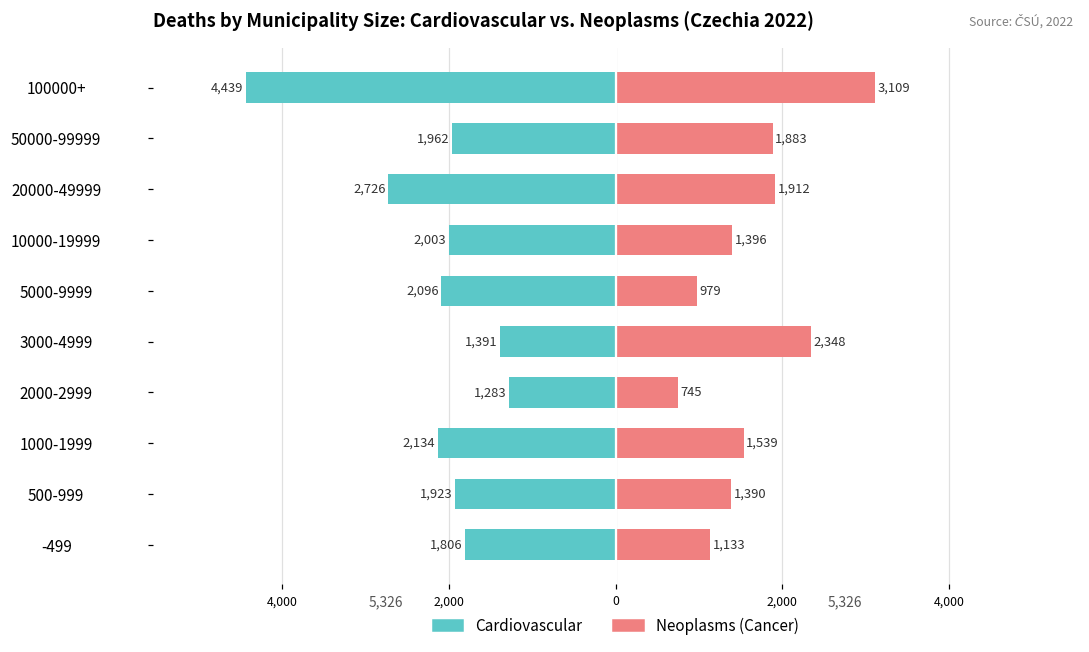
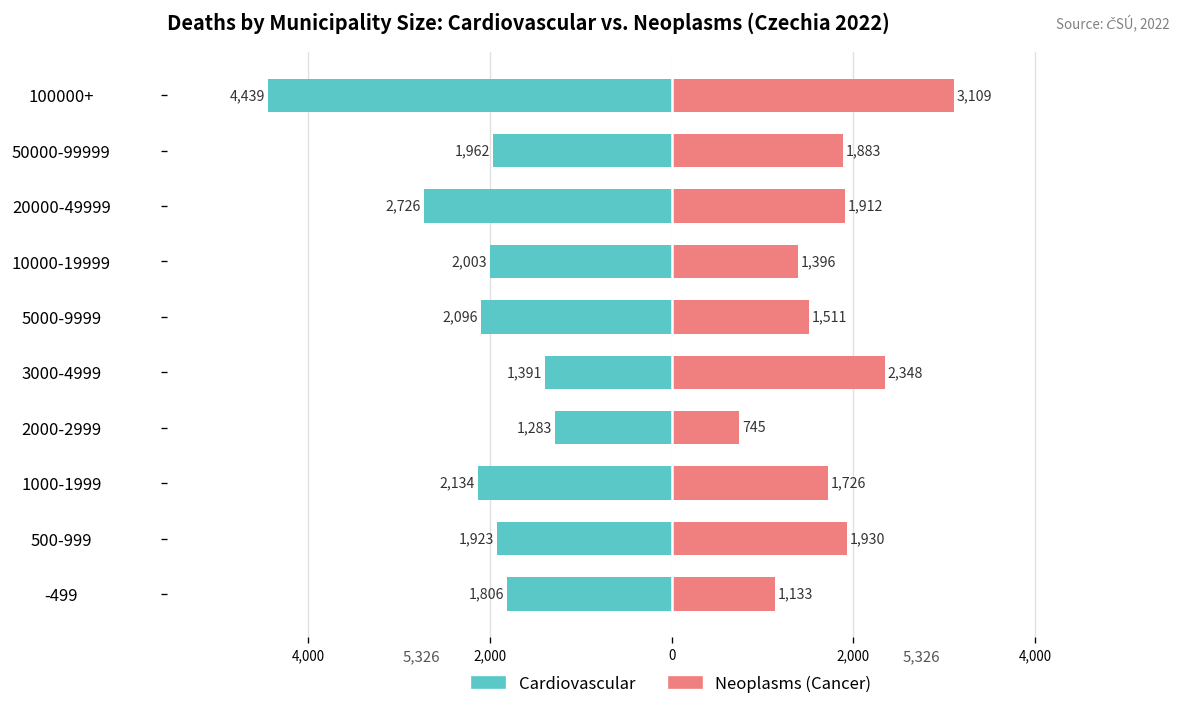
  {
    "Neoplasms (Cancer)": {
      "100000+": "3,109",
      "50000-99999": "1,883",
      "20000-49999": "1,912",
      "10000-19999": "1,396",
-     "5000-9999": "979",
+     "5000-9999": "1,511",
      "3000-4999": "2,348",
      "2000-2999": "745",
-     "1000-1999": "1,539",
-     "500-999": "1,390",
+     "1000-1999": "1,726",
+     "500-999": "1,930",
      "-499": "1,133"
    }
  }
